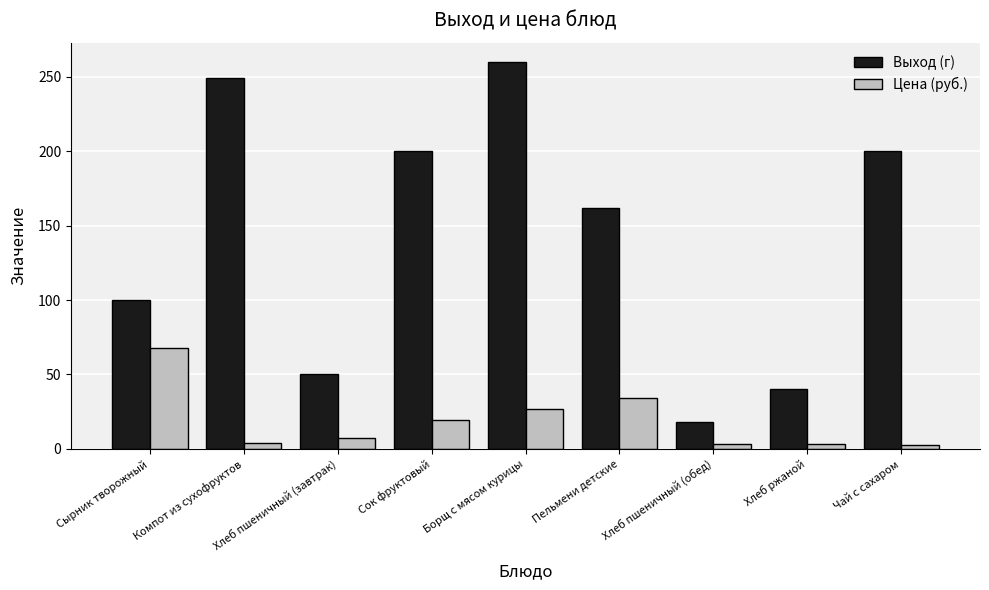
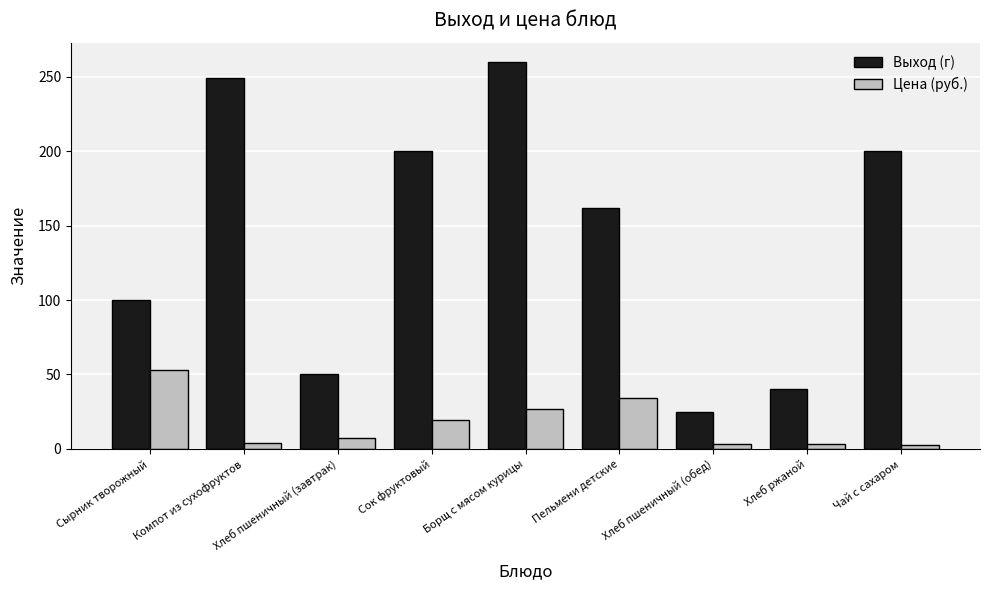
  {
    "Выход (г)": {
      "Сырник творожный": 100,
      "Компот из сухофруктов": 249,
      "Хлеб пшеничный (завтрак)": 50,
      "Сок фруктовый": 200,
      "Борщ с мясом курицы": 260,
      "Пельмени детские": 162,
-     "Хлеб пшеничный (обед)": 18,
+     "Хлеб пшеничный (обед)": 25,
      "Хлеб ржаной": 40,
      "Чай с сахаром": 200
    },
    "Цена (руб.)": {
-     "Сырник творожный": 68,
+     "Сырник творожный": 53,
      "Компот из сухофруктов": 4,
      "Хлеб пшеничный (завтрак)": 7,
      "Сок фруктовый": 19,
      "Борщ с мясом курицы": 27,
      "Пельмени детские": 34,
      "Хлеб пшеничный (обед)": 3,
      "Хлеб ржаной": 3,
      "Чай с сахаром": 2
    }
  }
